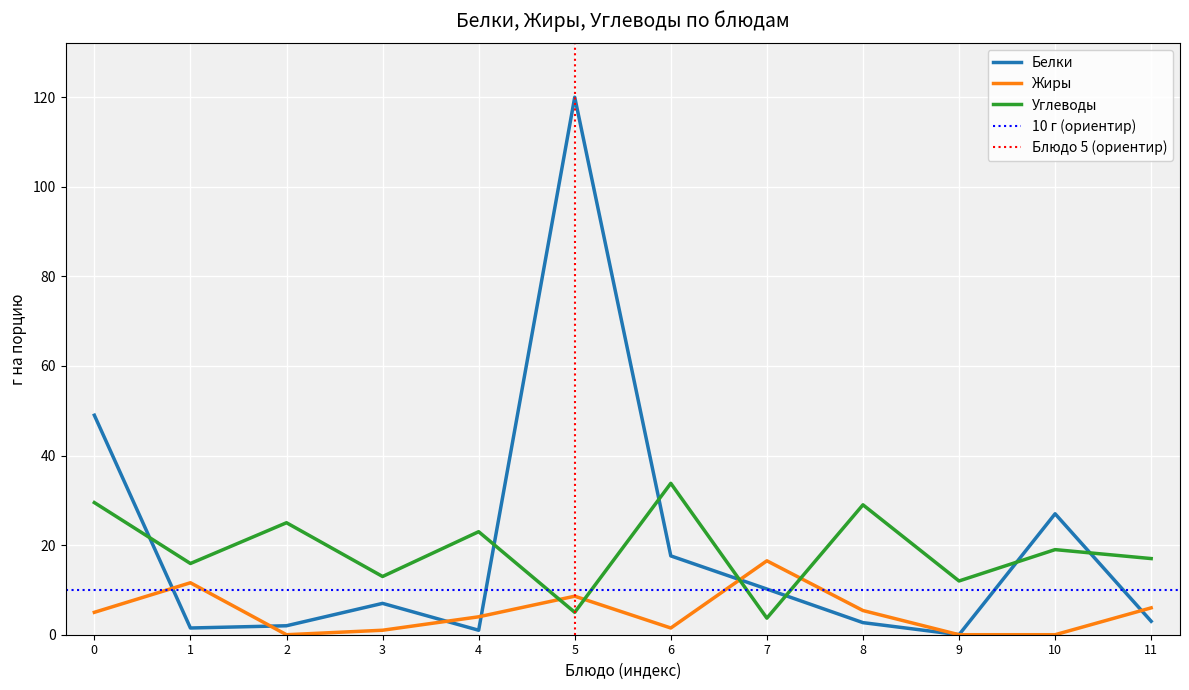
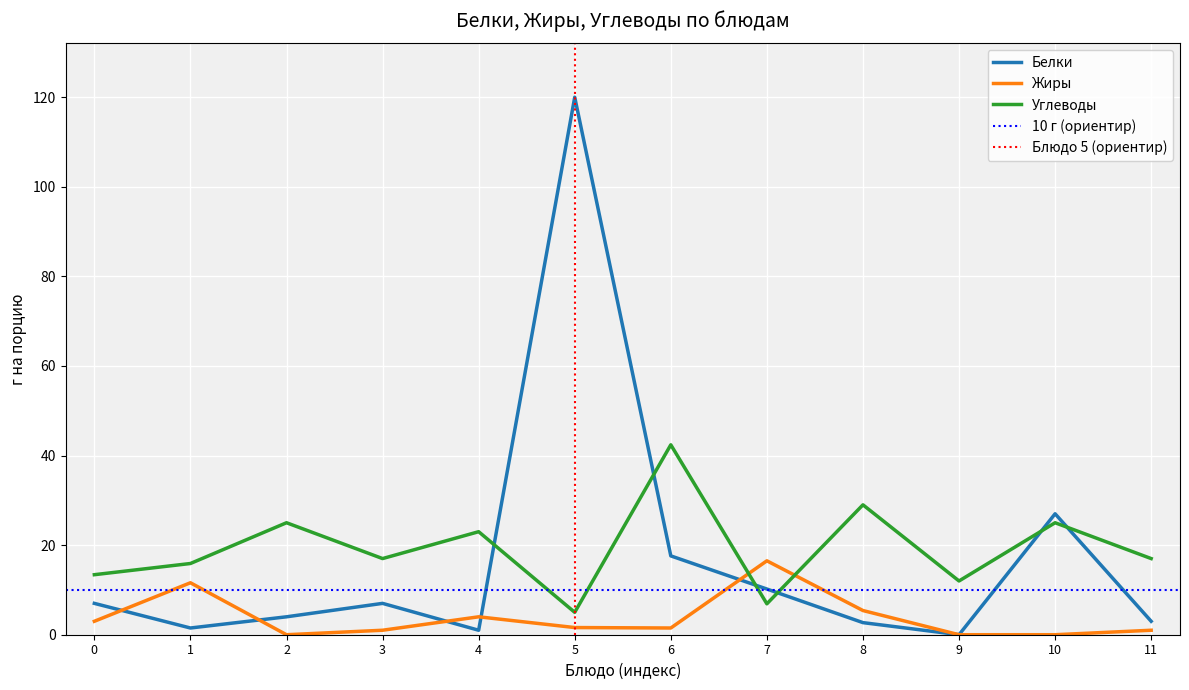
  {
    "Белки": {
-     "0": 49,
+     "0": 7,
      "1": 2,
-     "2": 2,
+     "2": 4,
      "3": 7,
      "4": 1,
      "5": 120,
      "6": 18,
      "7": 10,
      "8": 3,
      "10": 27,
      "11": 3
    },
    "Жиры": {
-     "0": 5,
+     "0": 3,
      "1": 12,
      "2": 0,
      "3": 1,
      "4": 4,
-     "5": 9,
+     "5": 2,
      "6": 2,
      "7": 17,
      "8": 5,
      "10": 0,
-     "11": 6
+     "11": 1
    },
    "Углеводы": {
-     "0": 30,
+     "0": 13,
      "1": 16,
      "2": 25,
-     "3": 13,
+     "3": 17,
      "4": 23,
      "5": 5,
-     "6": 34,
-     "7": 4,
+     "6": 42,
+     "7": 7,
      "8": 29,
      "9": 12,
-     "10": 19,
+     "10": 25,
      "11": 17
    }
  }
